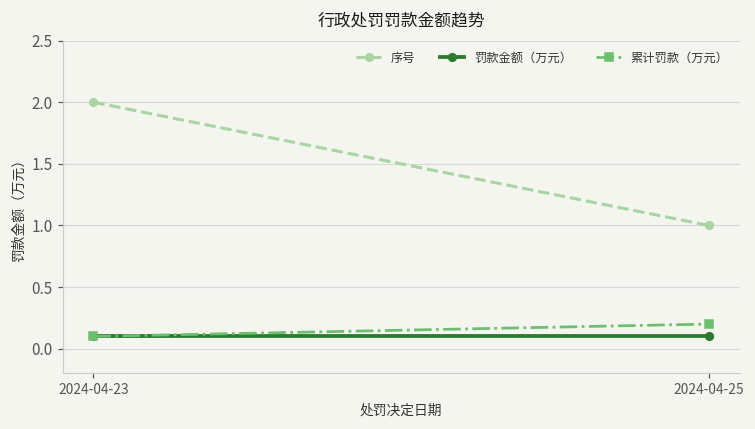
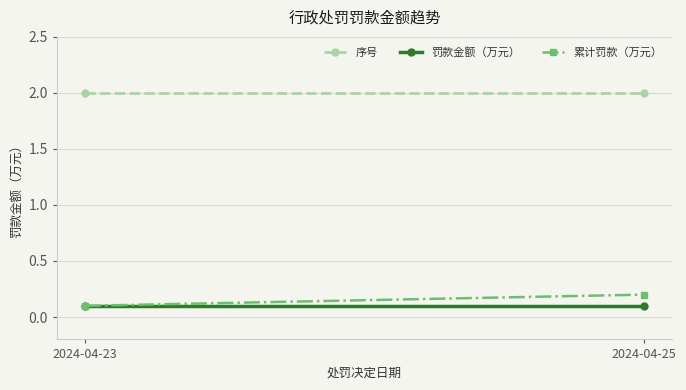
  {
    "序号": {
      "2024-04-23": 2,
-     "2024-04-25": 1
+     "2024-04-25": 2
    },
    "罚款金额（万元）": {
      "2024-04-25": 0.10
    },
    "累计罚款（万元）": {
      "2024-04-25": 0.20
    }
  }
